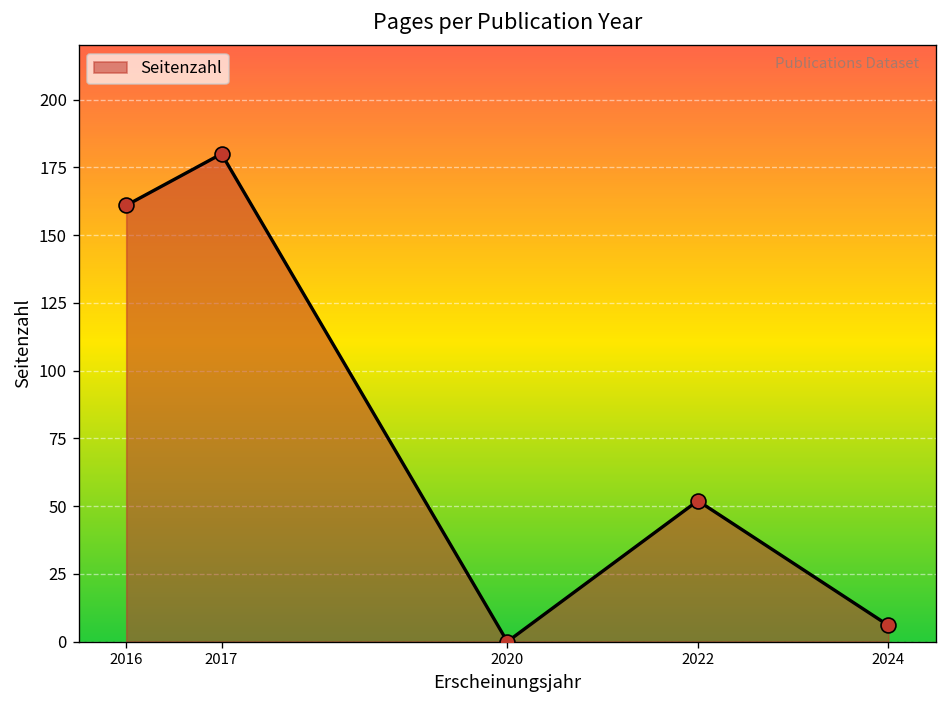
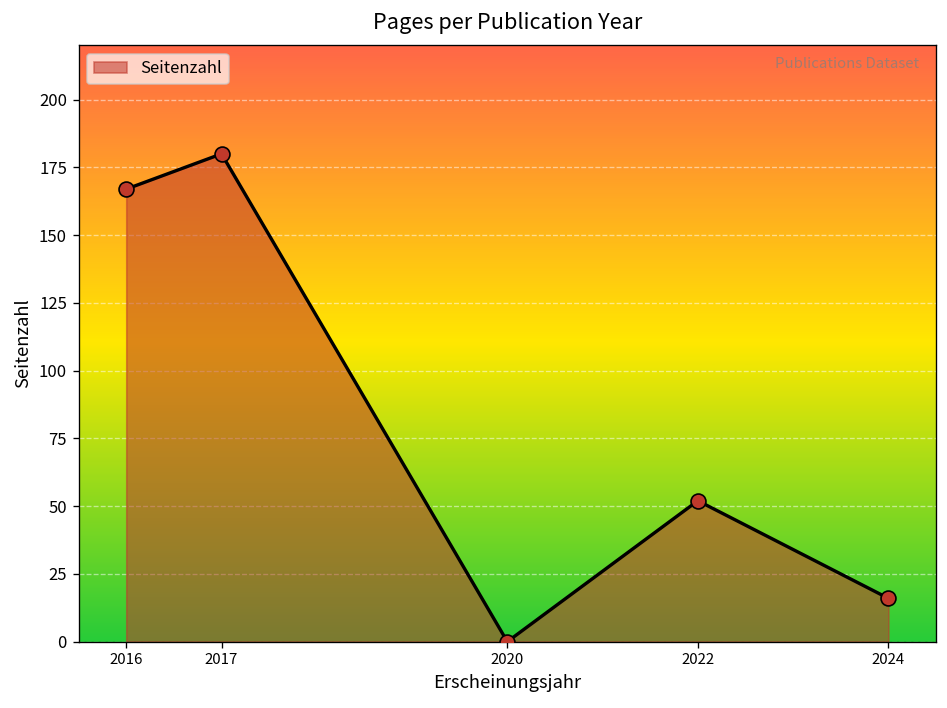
  {
-   "2016": 161,
+   "2016": 167,
    "2017": 180,
    "2020": 0,
    "2022": 52,
-   "2024": 6
+   "2024": 16
  }
